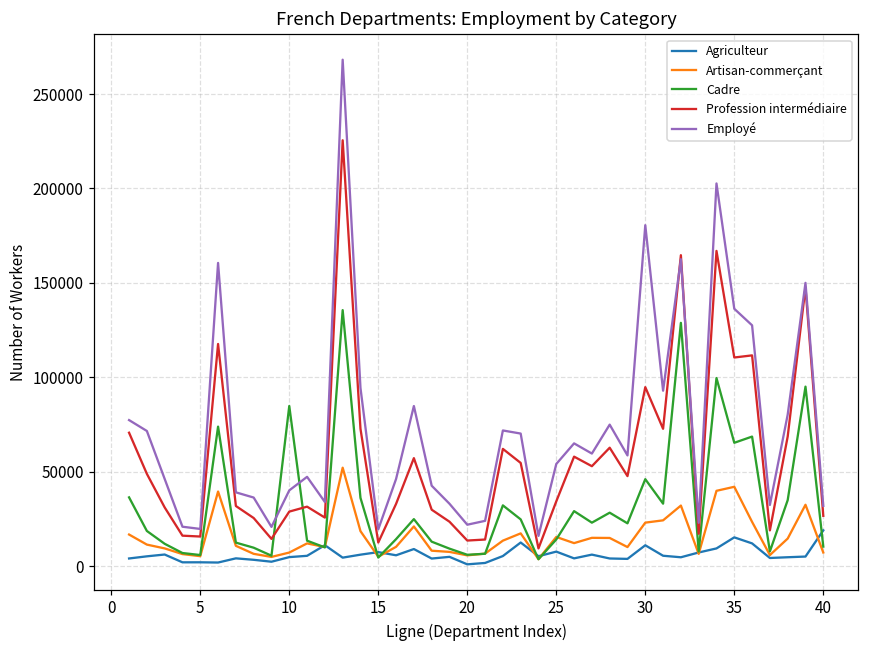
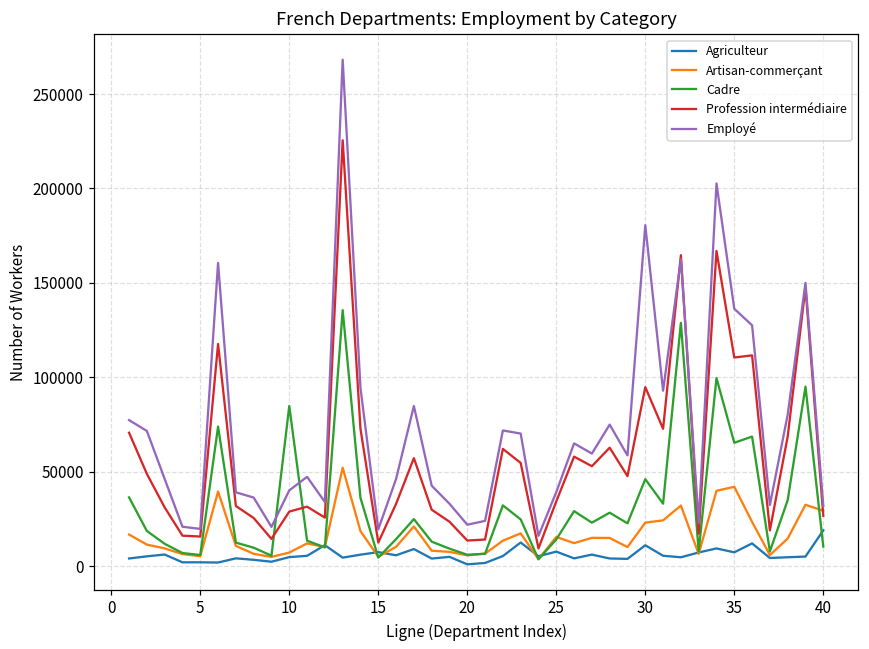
  {
    "Agriculteur": {
      "5": 2000,
      "10": 5000,
      "15": 7000,
      "20": 1000,
      "25": 8000,
      "30": 11000,
-     "35": 15000,
+     "35": 7000,
      "40": 19000
    },
    "Artisan-commerçant": {
      "10": 7000,
      "30": 23000,
      "35": 42000,
-     "40": 7000
+     "40": 29000
    },
    "Cadre": {
      "10": 85000,
      "30": 46000,
      "35": 65000,
      "40": 10000
    },
    "Profession intermédiaire": {
      "5": 16000,
      "10": 29000,
      "15": 13000,
      "20": 14000,
      "25": 34000,
      "30": 95000,
      "35": 110000,
      "40": 27000
    },
    "Employé": {
      "5": 20000,
      "10": 40000,
      "15": 20000,
      "20": 22000,
-     "25": 54000,
+     "25": 39000,
      "30": 181000,
      "35": 136000,
      "40": 32000
    }
  }
